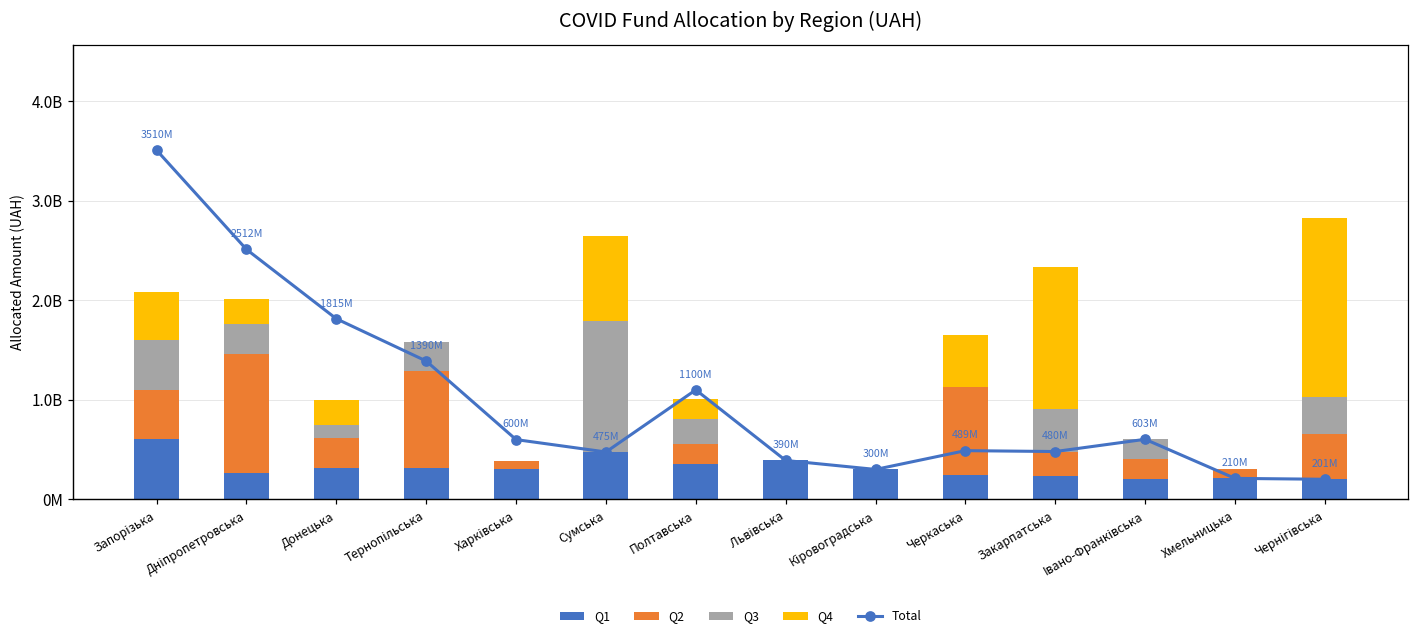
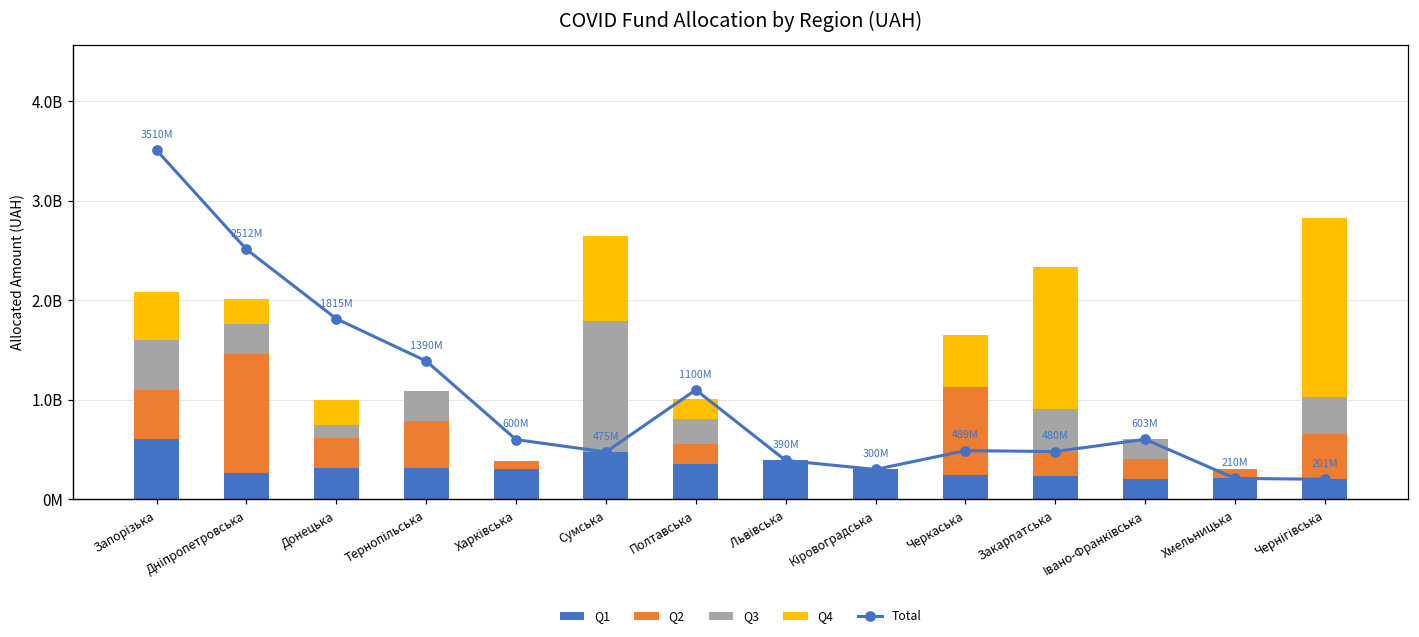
  {
    "Q2": {
      "Запорізька": 500000000,
      "Дніпропетровська": 1200000000,
      "Донецька": 300000000,
-     "Тернопільська": 1000000000,
+     "Тернопільська": 500000000,
      "Харківська": 100000000,
      "Сумська": 0,
      "Полтавська": 200000000,
      "Закарпатська": 300000000,
      "Івано-Франківська": 200000000
    },
    "Q3": {
      "Запорізька": 500000000,
      "Дніпропетровська": 300000000,
      "Донецька": 100000000,
      "Тернопільська": 300000000,
      "Харківська": 0,
      "Полтавська": 300000000,
      "Черкаська": 0,
      "Чернігівська": 400000000
    },
    "Q4": {
      "Запорізька": 500000000,
      "Дніпропетровська": 300000000,
      "Донецька": 300000000,
      "Тернопільська": 0,
      "Харківська": 0,
      "Сумська": 900000000,
      "Полтавська": 200000000,
      "Черкаська": 500000000,
      "Закарпатська": 1400000000,
      "Чернігівська": 1800000000
    }
  }
